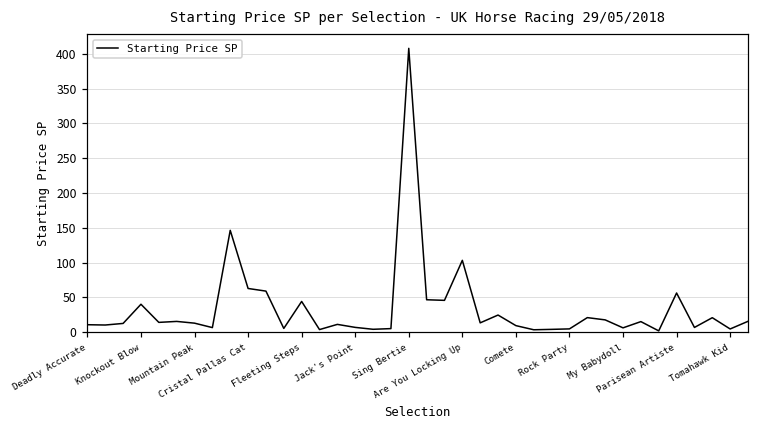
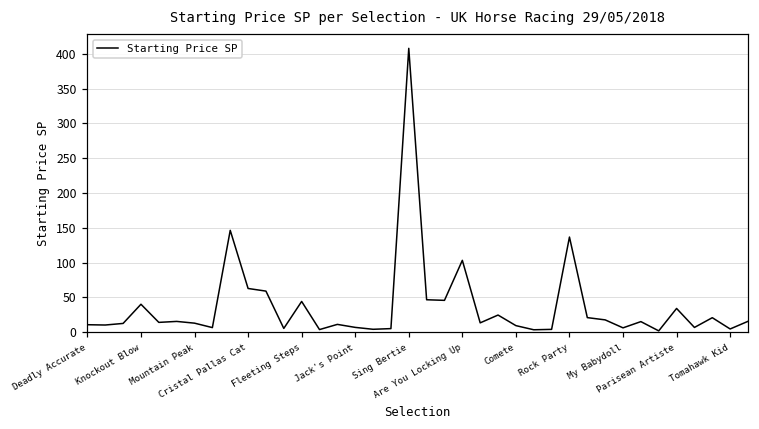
  {
    "Deadly Accurate": 10,
    "Knockout Blow": 40,
    "Mountain Peak": 10,
    "Cristal Pallas Cat": 60,
    "Fleeting Steps": 40,
    "Jack's Point": 10,
    "Sing Bertie": 410,
    "Are You Locking Up": 100,
    "Comete": 10,
-   "Rock Party": 0,
+   "Rock Party": 140,
    "My Babydoll": 10,
-   "Parisean Artiste": 60,
+   "Parisean Artiste": 30,
    "Tomahawk Kid": 0
  }
